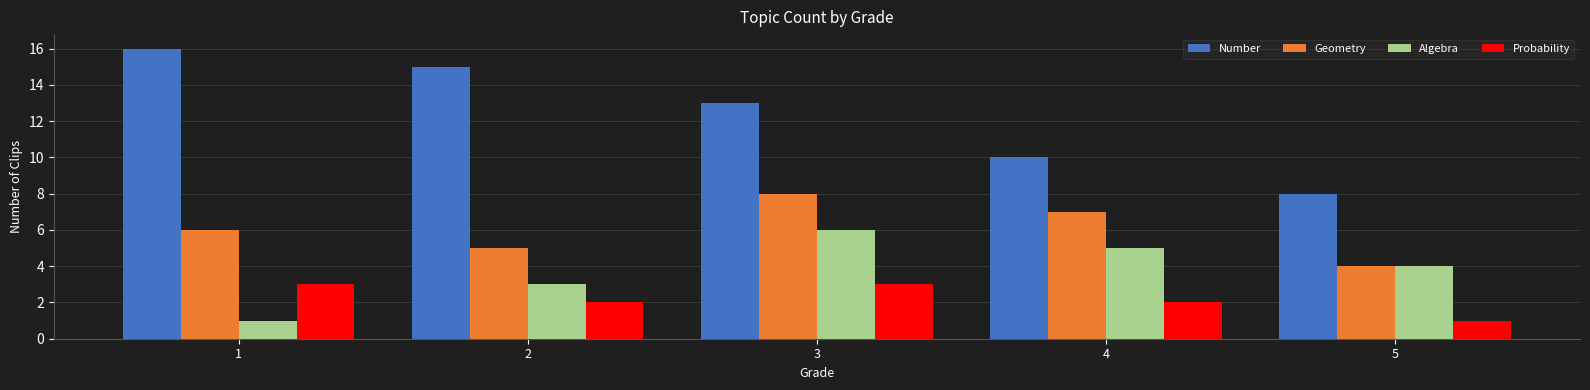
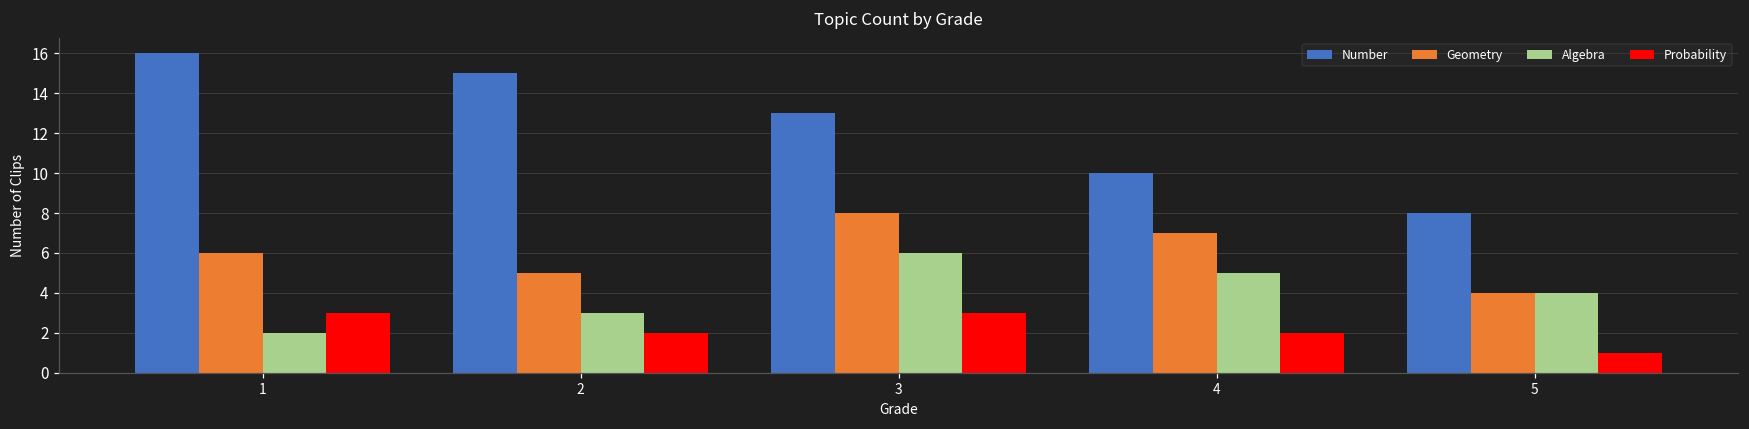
  {
    "Number": {
      "1": 16,
      "2": 15,
      "3": 13,
      "4": 10,
      "5": 8
    },
    "Geometry": {
      "1": 6,
      "2": 5,
      "3": 8,
      "4": 7,
      "5": 4
    },
    "Algebra": {
-     "1": 1,
+     "1": 2,
      "2": 3,
      "3": 6,
      "4": 5,
      "5": 4
    },
    "Probability": {
      "1": 3,
      "2": 2,
      "3": 3,
      "4": 2,
      "5": 1
    }
  }
